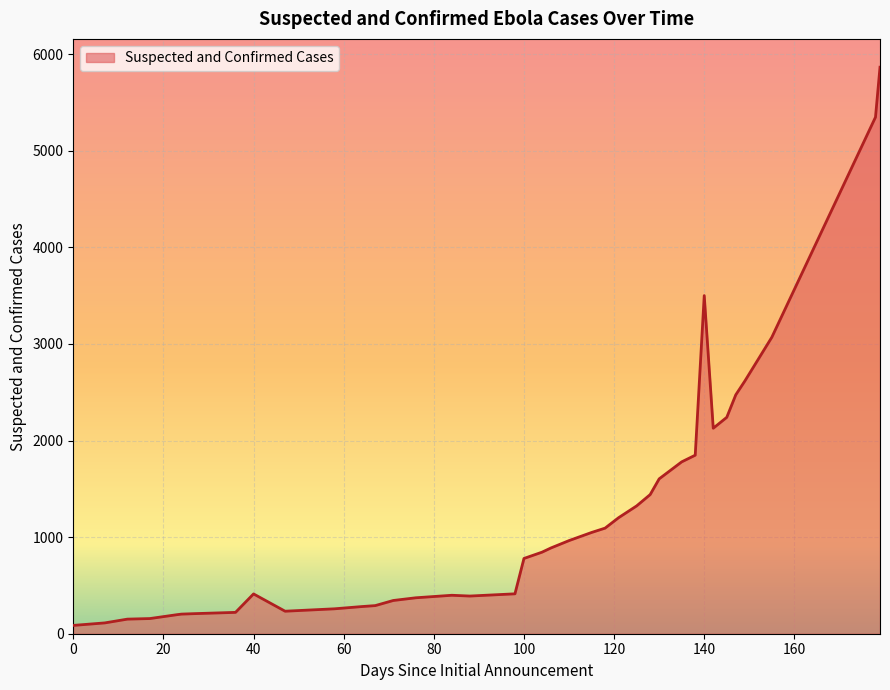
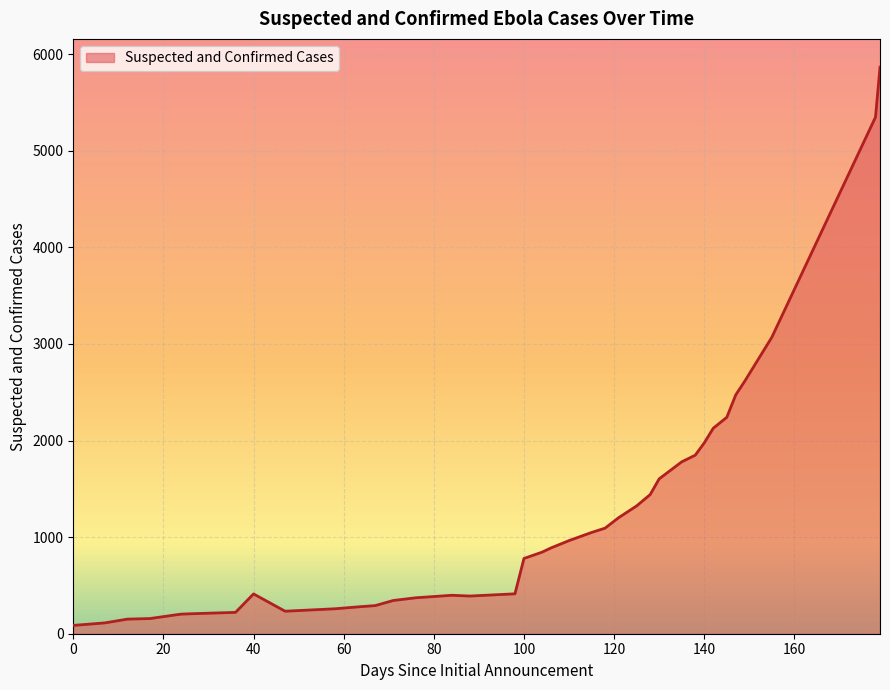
  {
    "0": 100,
    "40": 400,
    "100": 800,
-   "140": 3500
+   "140": 2000
  }
